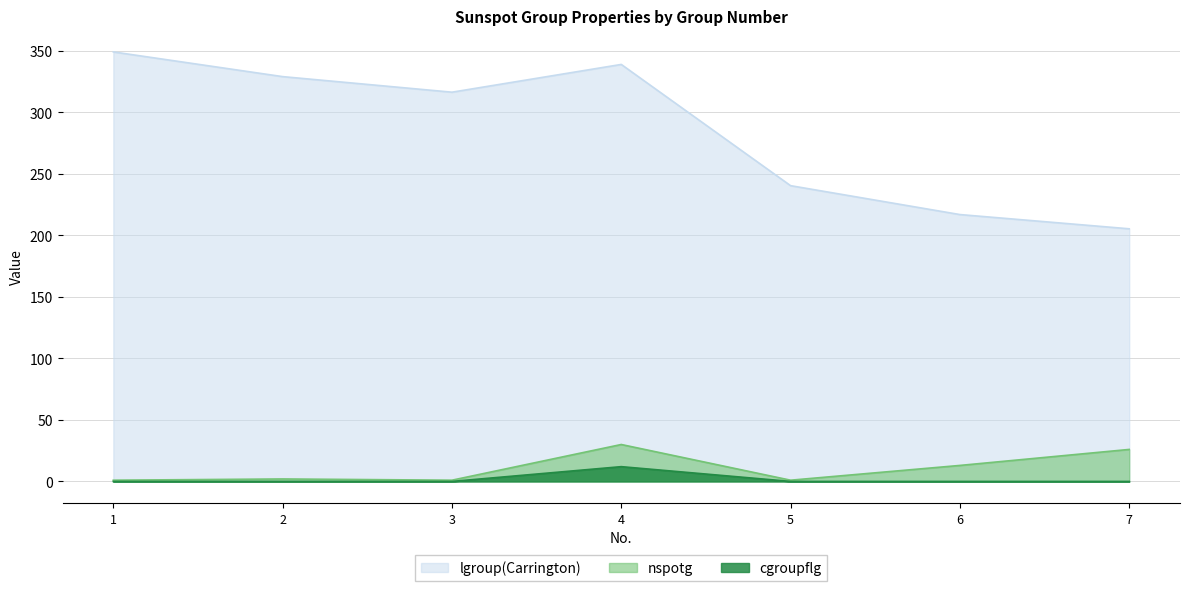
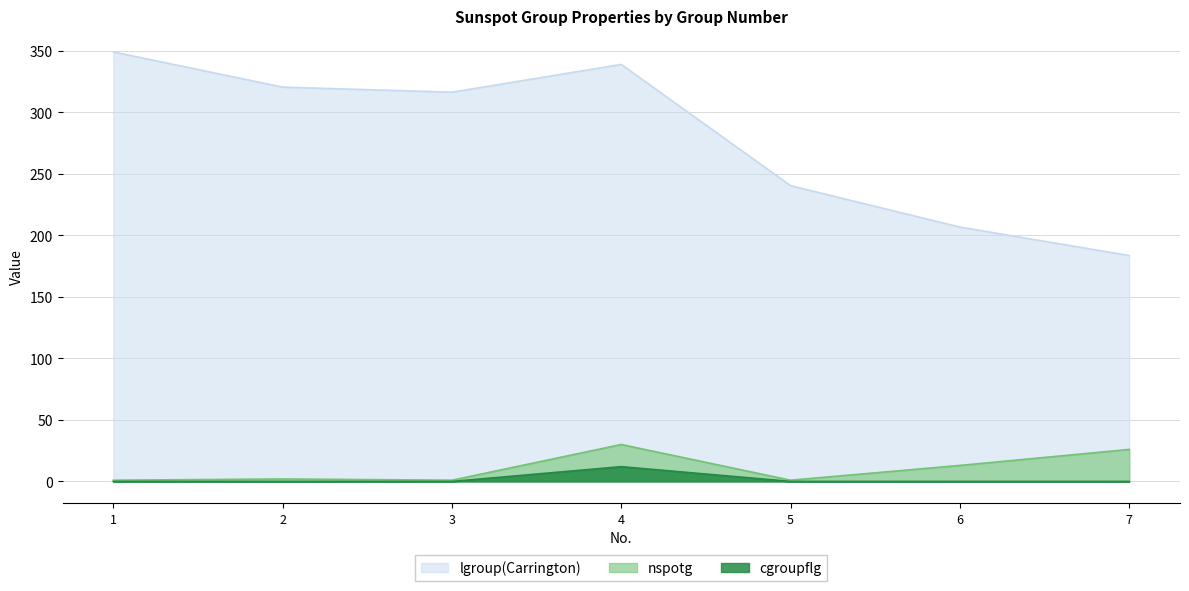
  {
    "lgroup(Carrington)": {
      "1": 349,
-     "2": 329,
+     "2": 320,
      "3": 316,
      "4": 339,
      "5": 240,
-     "6": 217,
-     "7": 205
+     "6": 207,
+     "7": 184
    },
    "nspotg": {
      "4": 30,
      "6": 13,
      "7": 26
    },
    "cgroupflg": {
      "4": 12,
      "6": 0,
      "7": 0
    }
  }
